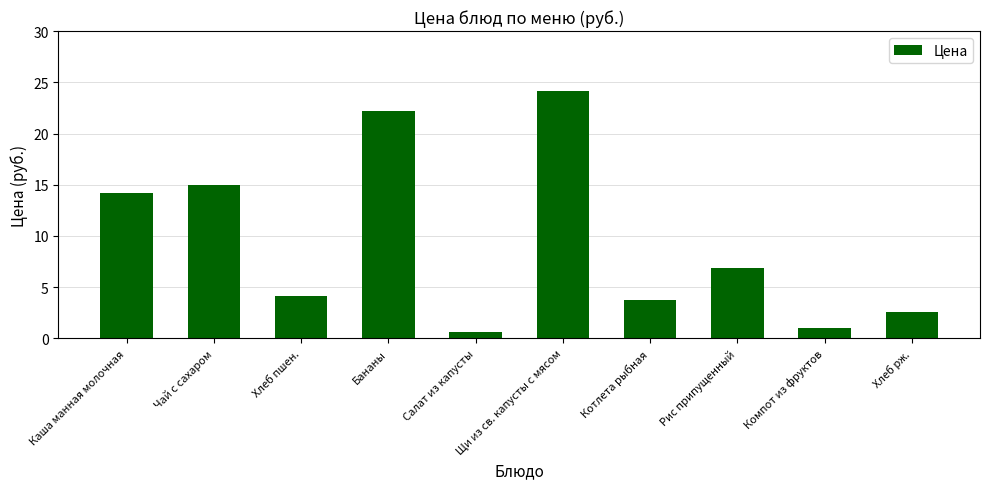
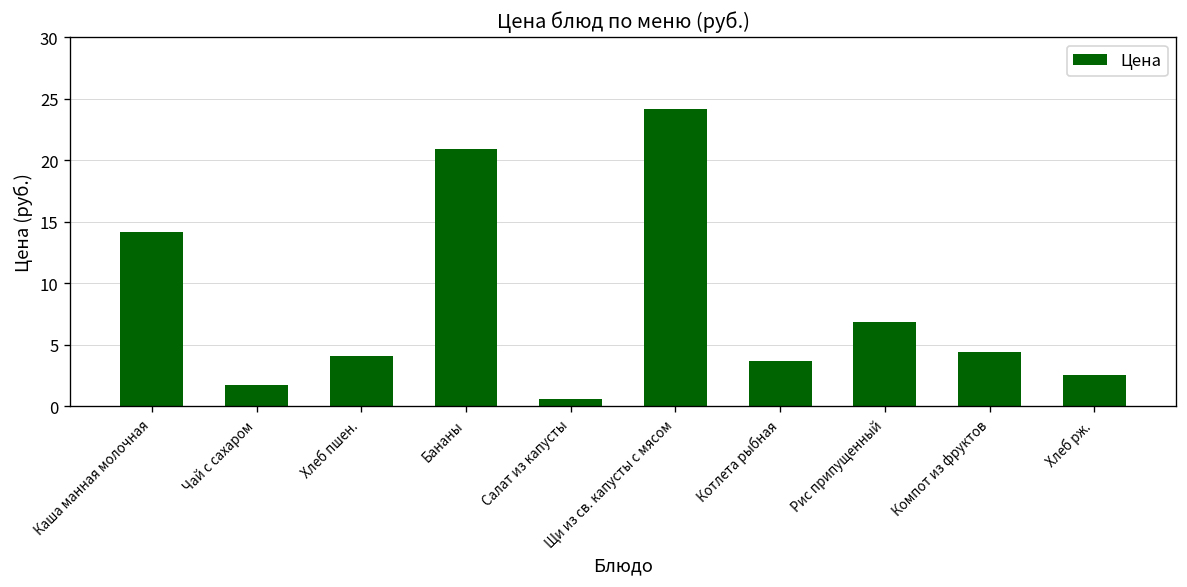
  {
    "Каша манная молочная": 14.2,
-   "Чай с сахаром": 15.0,
+   "Чай с сахаром": 1.8,
    "Хлеб пшен.": 4.1,
-   "Бананы": 22.2,
+   "Бананы": 20.9,
    "Салат из капусты": 0.6,
    "Щи из св. капусты с мясом": 24.2,
    "Котлета рыбная": 3.7,
    "Рис припущенный": 6.9,
-   "Компот из фруктов": 1.0,
+   "Компот из фруктов": 4.4,
    "Хлеб рж.": 2.6
  }
